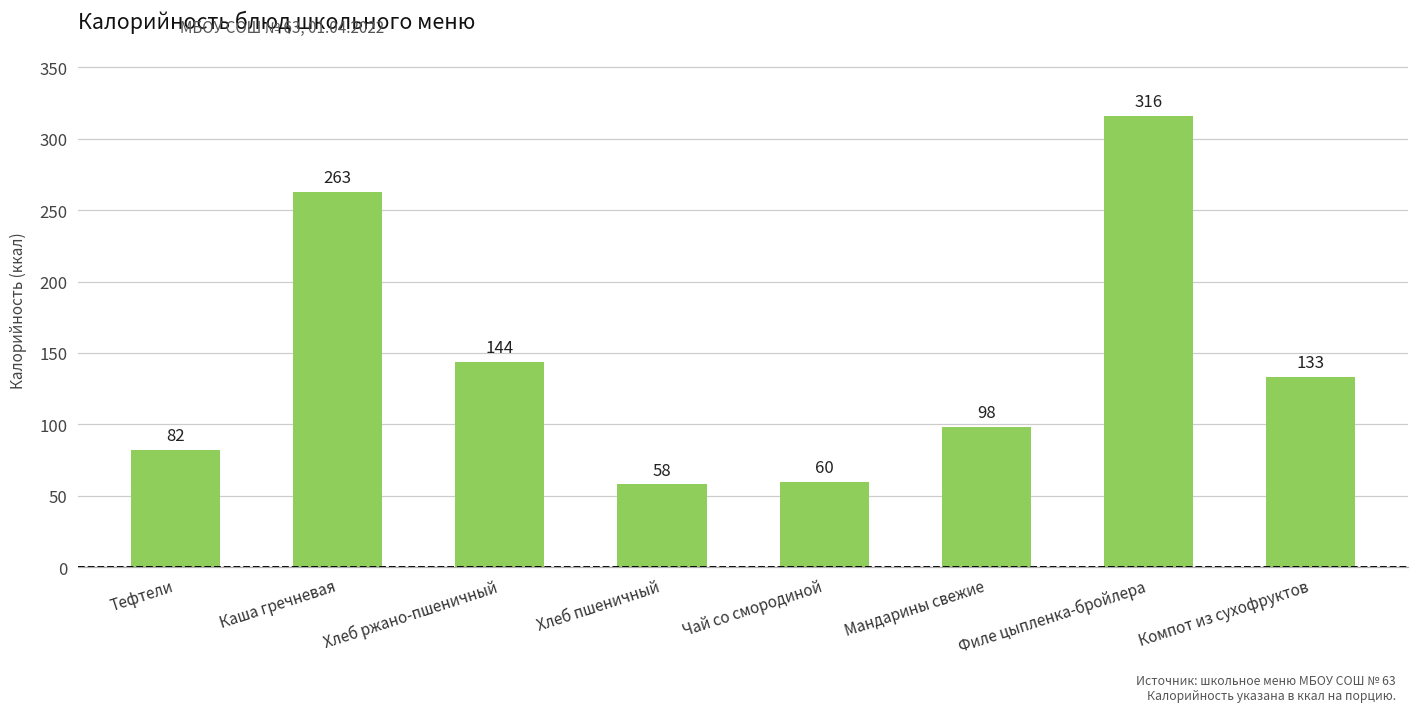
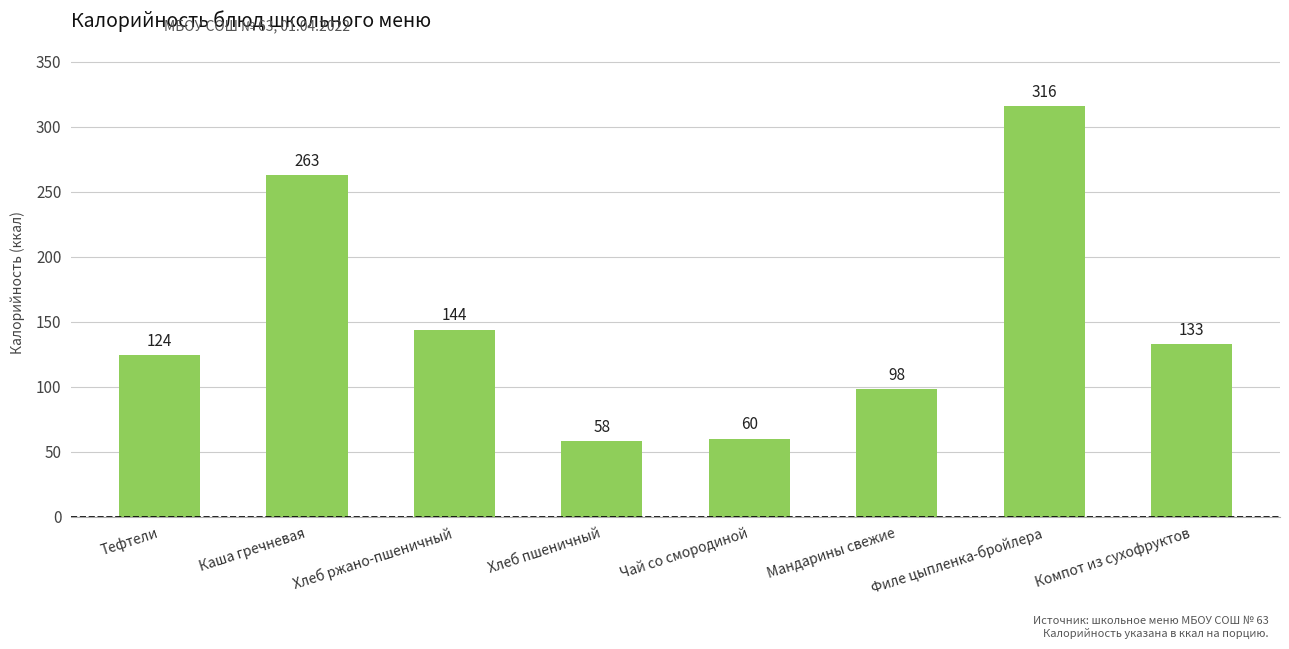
  {
-   "Тефтели": 82,
+   "Тефтели": 124,
    "Каша гречневая": 263,
    "Хлеб ржано-пшеничный": 144,
    "Хлеб пшеничный": 58,
    "Чай со смородиной": 60,
    "Мандарины свежие": 98,
    "Филе цыпленка-бройлера": 316,
    "Компот из сухофруктов": 133
  }
